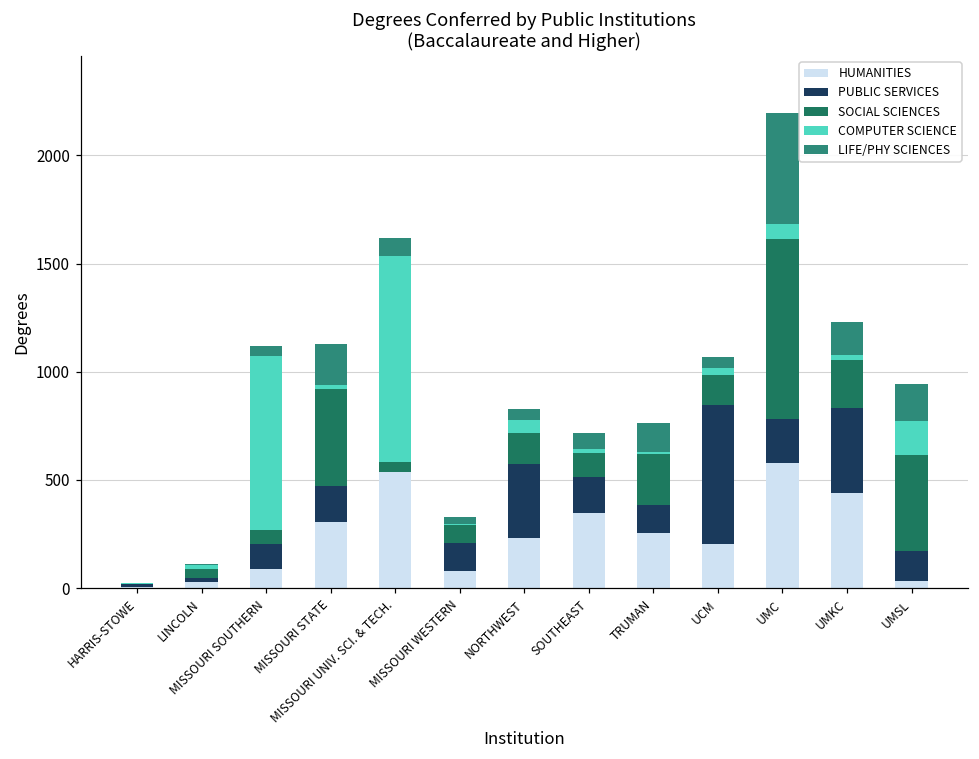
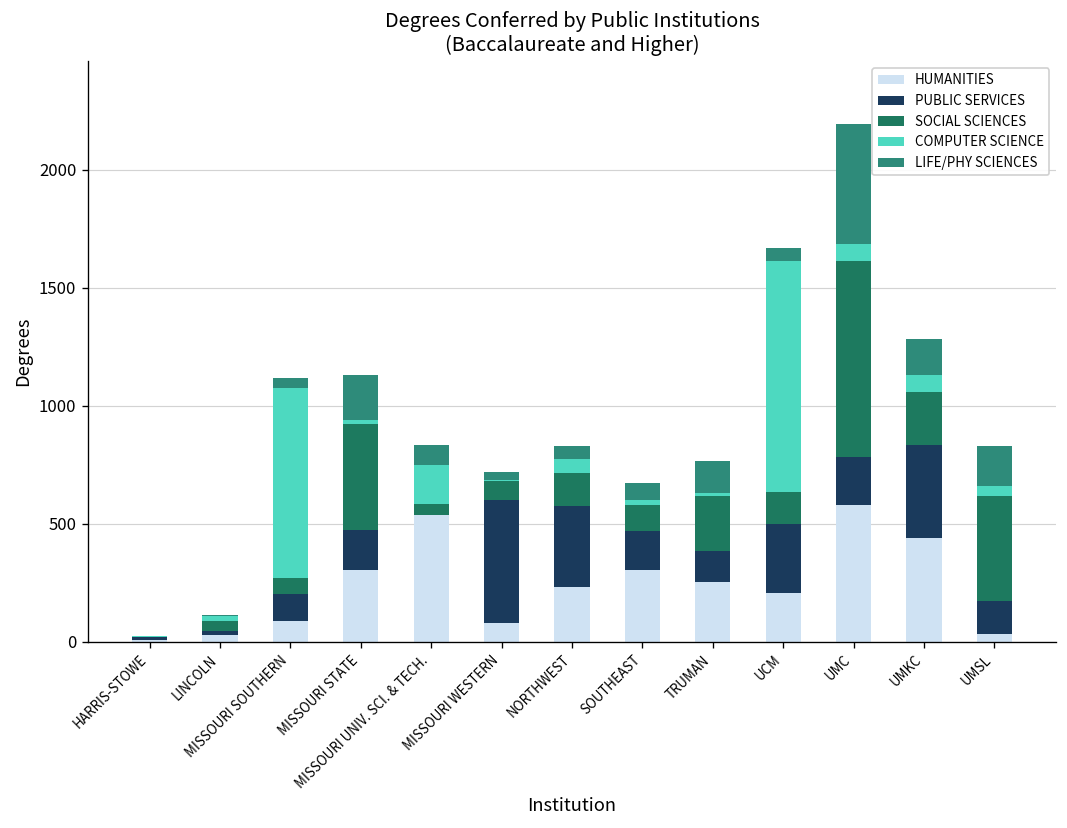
  {
    "HUMANITIES": {
      "LINCOLN": 30,
      "MISSOURI SOUTHERN": 90,
      "MISSOURI STATE": 300,
      "MISSOURI UNIV. SCI. & TECH.": 540,
      "MISSOURI WESTERN": 80,
      "NORTHWEST": 230,
-     "SOUTHEAST": 350,
+     "SOUTHEAST": 300,
      "TRUMAN": 250,
      "UCM": 200,
      "UMC": 580,
      "UMKC": 440,
      "UMSL": 30
    },
    "PUBLIC SERVICES": {
      "HARRIS-STOWE": 10,
      "LINCOLN": 20,
      "MISSOURI SOUTHERN": 110,
      "MISSOURI STATE": 170,
      "MISSOURI UNIV. SCI. & TECH.": 0,
-     "MISSOURI WESTERN": 130,
+     "MISSOURI WESTERN": 520,
      "NORTHWEST": 340,
      "SOUTHEAST": 170,
      "TRUMAN": 130,
-     "UCM": 640,
+     "UCM": 290,
      "UMC": 200,
      "UMKC": 400,
      "UMSL": 140
    },
    "COMPUTER SCIENCE": {
      "LINCOLN": 20,
      "MISSOURI SOUTHERN": 800,
      "MISSOURI STATE": 20,
-     "MISSOURI UNIV. SCI. & TECH.": 950,
+     "MISSOURI UNIV. SCI. & TECH.": 170,
      "NORTHWEST": 60,
      "SOUTHEAST": 20,
-     "UCM": 30,
+     "UCM": 980,
      "UMC": 70,
-     "UMKC": 20,
-     "UMSL": 160
+     "UMKC": 70,
+     "UMSL": 40
    }
  }
